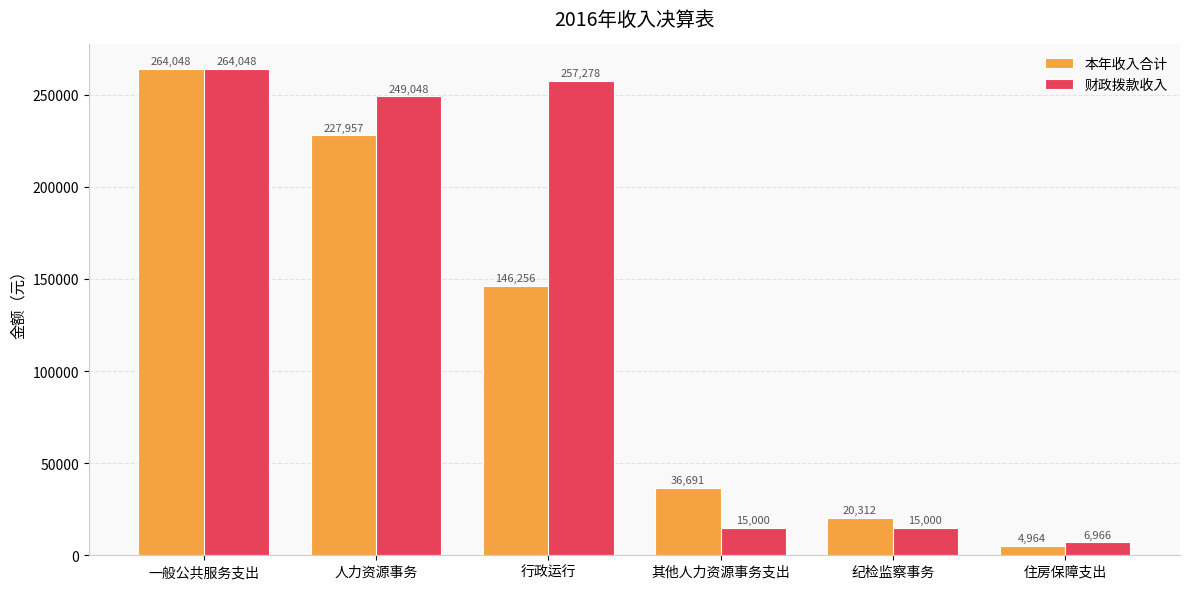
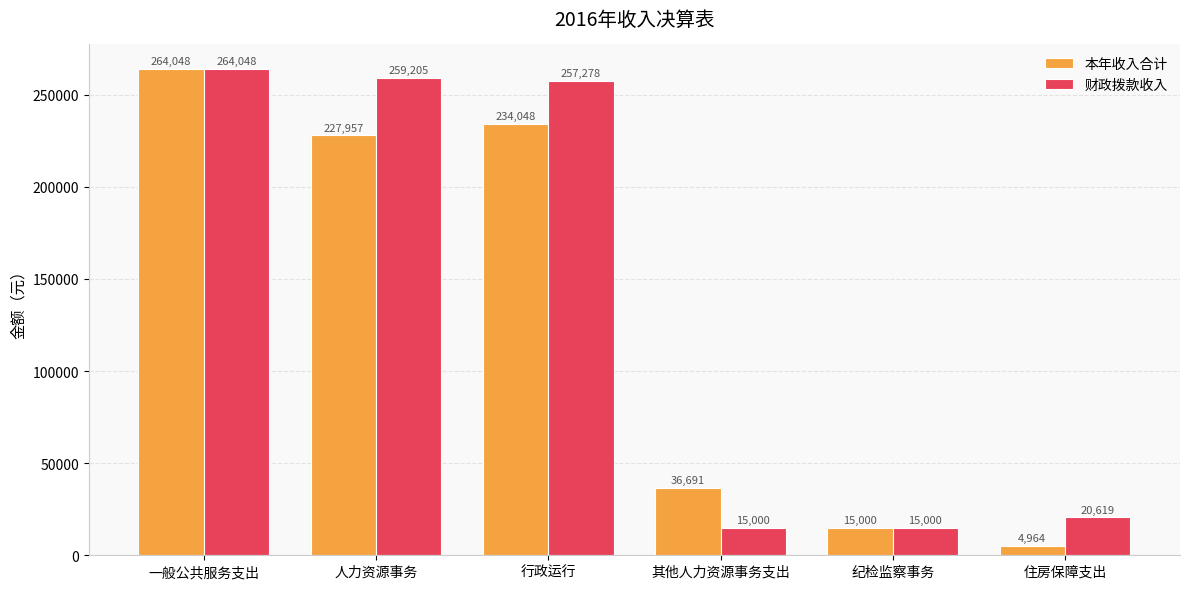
  {
    "本年收入合计": {
      "一般公共服务支出": "264,048",
      "人力资源事务": "227,957",
-     "行政运行": "146,256",
+     "行政运行": "234,048",
      "其他人力资源事务支出": "36,691",
-     "纪检监察事务": "20,312",
+     "纪检监察事务": "15,000",
      "住房保障支出": "4,964"
    },
    "财政拨款收入": {
      "一般公共服务支出": "264,048",
-     "人力资源事务": "249,048",
+     "人力资源事务": "259,205",
      "行政运行": "257,278",
      "其他人力资源事务支出": "15,000",
      "纪检监察事务": "15,000",
-     "住房保障支出": "6,966"
+     "住房保障支出": "20,619"
    }
  }
